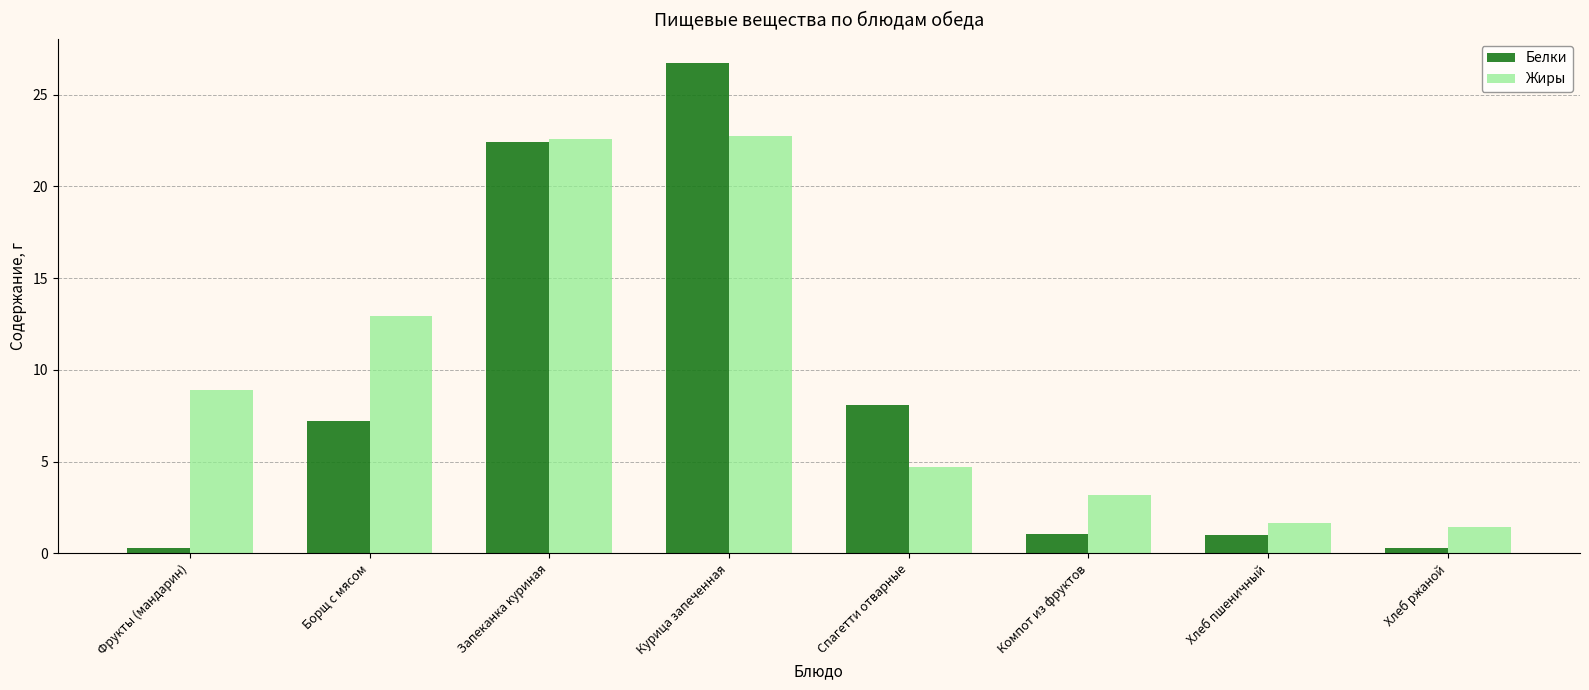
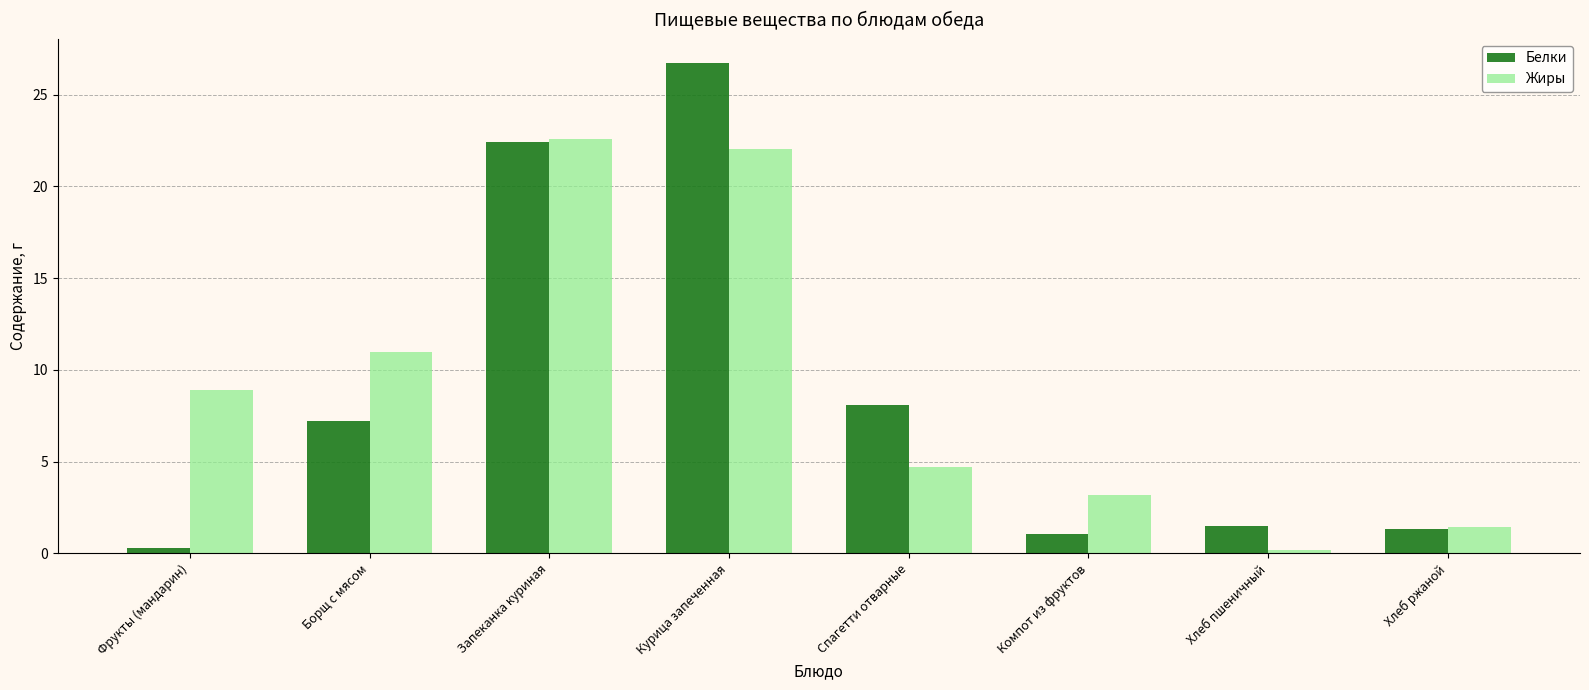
  {
    "Белки": {
      "Фрукты (мандарин)": 0.3,
      "Борщ с мясом": 7.2,
      "Запеканка куриная": 22.4,
      "Курица запеченная": 26.7,
      "Спагетти отварные": 8.1,
      "Компот из фруктов": 1.0,
-     "Хлеб пшеничный": 1.0,
-     "Хлеб ржаной": 0.3
+     "Хлеб пшеничный": 1.5,
+     "Хлеб ржаной": 1.3
    },
    "Жиры": {
      "Фрукты (мандарин)": 8.9,
-     "Борщ с мясом": 13.0,
+     "Борщ с мясом": 11.0,
      "Запеканка куриная": 22.6,
-     "Курица запеченная": 22.7,
+     "Курица запеченная": 22.0,
      "Спагетти отварные": 4.7,
      "Компот из фруктов": 3.2,
-     "Хлеб пшеничный": 1.7,
+     "Хлеб пшеничный": 0.2,
      "Хлеб ржаной": 1.4
    }
  }
